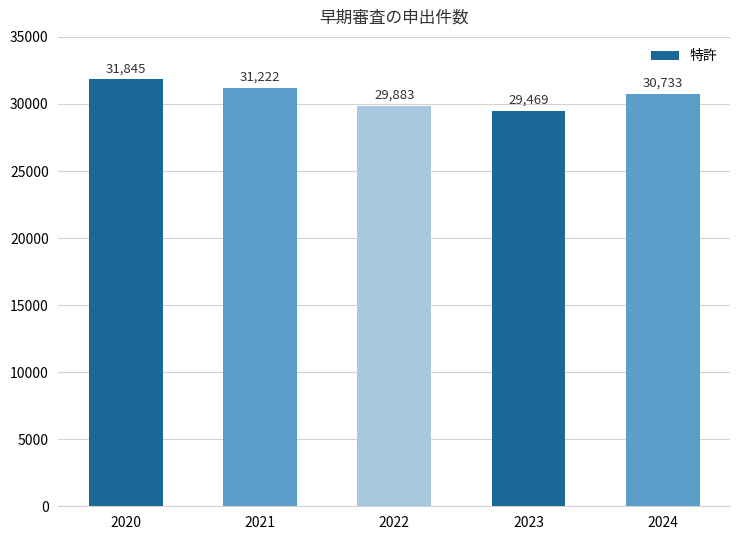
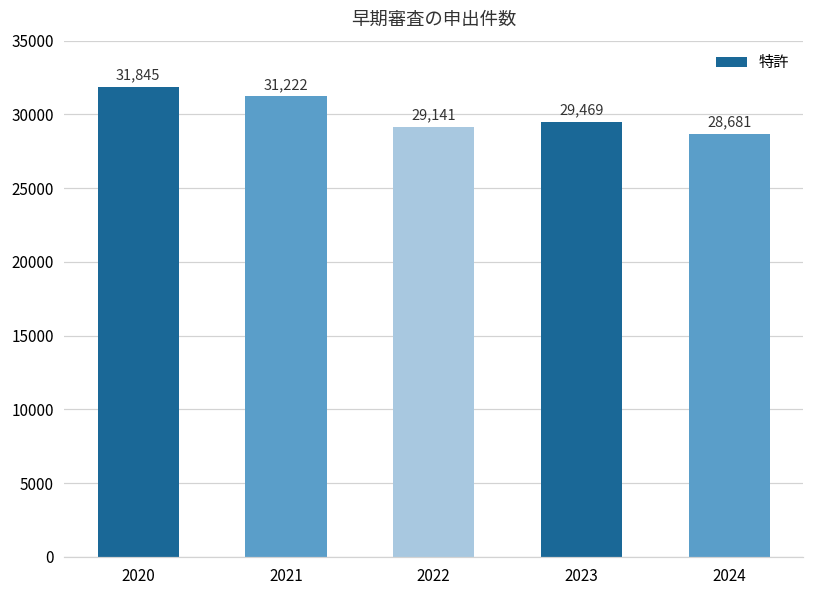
  {
    "2020": "31,845",
    "2021": "31,222",
-   "2022": "29,883",
+   "2022": "29,141",
    "2023": "29,469",
-   "2024": "30,733"
+   "2024": "28,681"
  }
